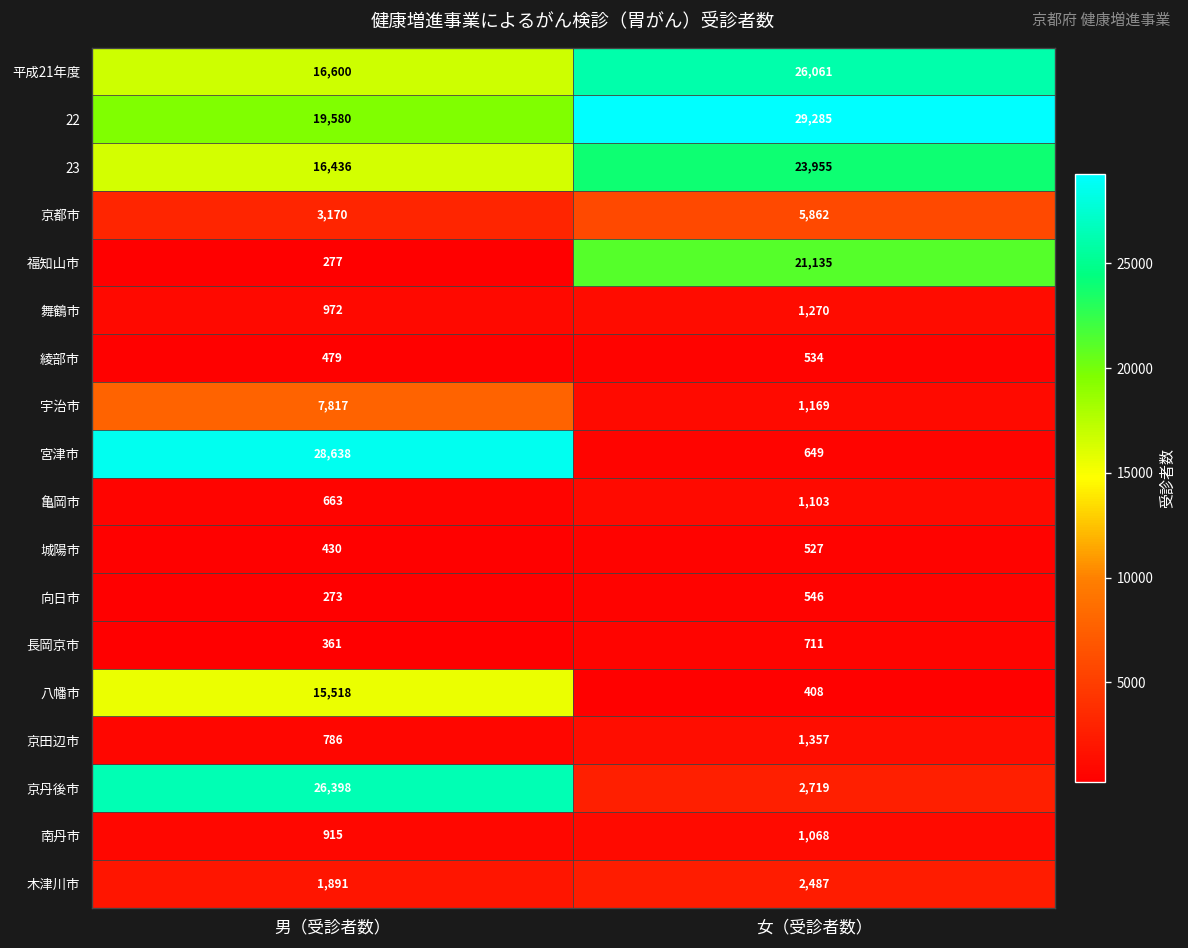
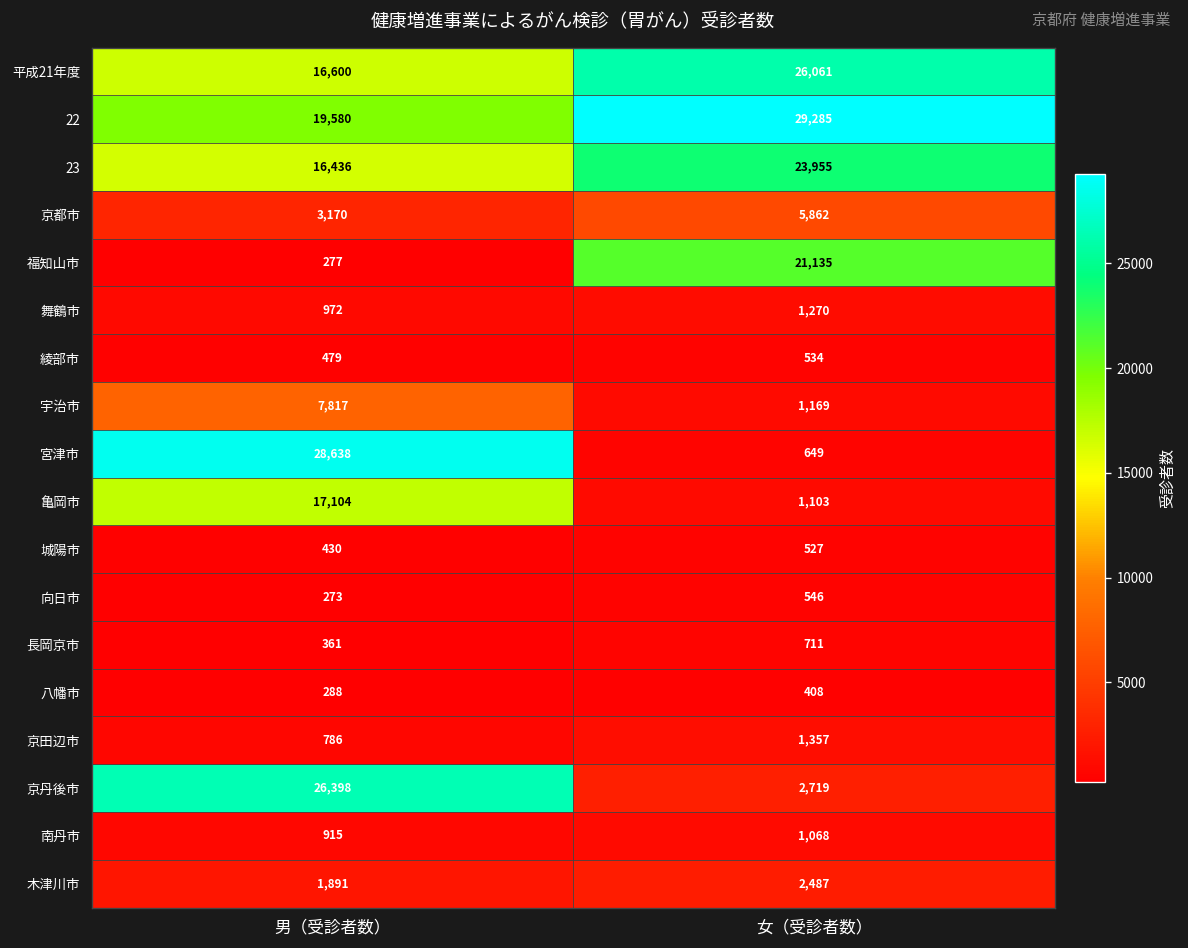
  {
    "平成21年度": {
      "男（受診者数）": "16,600",
      "女（受診者数）": "26,061"
    },
    "22": {
      "男（受診者数）": "19,580",
      "女（受診者数）": "29,285"
    },
    "23": {
      "男（受診者数）": "16,436",
      "女（受診者数）": "23,955"
    },
    "京都市": {
      "男（受診者数）": "3,170",
      "女（受診者数）": "5,862"
    },
    "福知山市": {
      "男（受診者数）": "277",
      "女（受診者数）": "21,135"
    },
    "舞鶴市": {
      "男（受診者数）": "972",
      "女（受診者数）": "1,270"
    },
    "綾部市": {
      "男（受診者数）": "479",
      "女（受診者数）": "534"
    },
    "宇治市": {
      "男（受診者数）": "7,817",
      "女（受診者数）": "1,169"
    },
    "宮津市": {
      "男（受診者数）": "28,638",
      "女（受診者数）": "649"
    },
    "亀岡市": {
-     "男（受診者数）": "663",
+     "男（受診者数）": "17,104",
      "女（受診者数）": "1,103"
    },
    "城陽市": {
      "男（受診者数）": "430",
      "女（受診者数）": "527"
    },
    "向日市": {
      "男（受診者数）": "273",
      "女（受診者数）": "546"
    },
    "長岡京市": {
      "男（受診者数）": "361",
      "女（受診者数）": "711"
    },
    "八幡市": {
-     "男（受診者数）": "15,518",
+     "男（受診者数）": "288",
      "女（受診者数）": "408"
    },
    "京田辺市": {
      "男（受診者数）": "786",
      "女（受診者数）": "1,357"
    },
    "京丹後市": {
      "男（受診者数）": "26,398",
      "女（受診者数）": "2,719"
    },
    "南丹市": {
      "男（受診者数）": "915",
      "女（受診者数）": "1,068"
    },
    "木津川市": {
      "男（受診者数）": "1,891",
      "女（受診者数）": "2,487"
    }
  }
